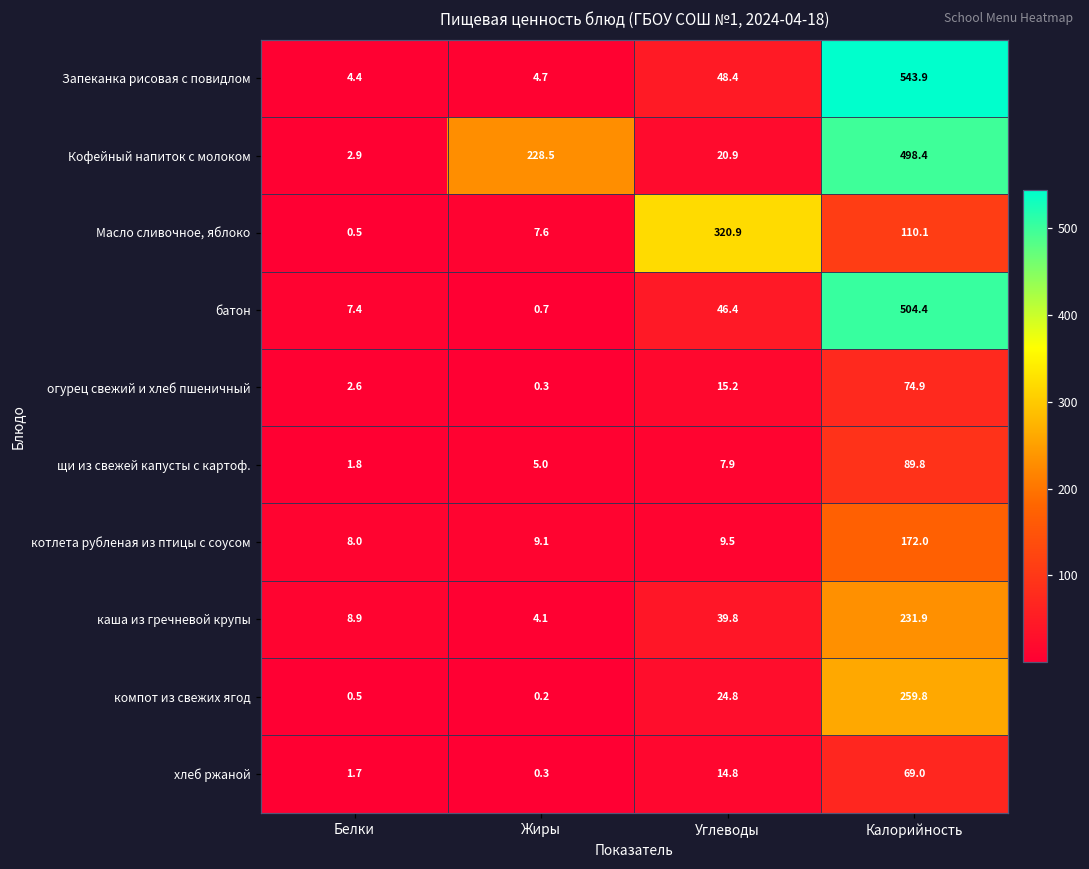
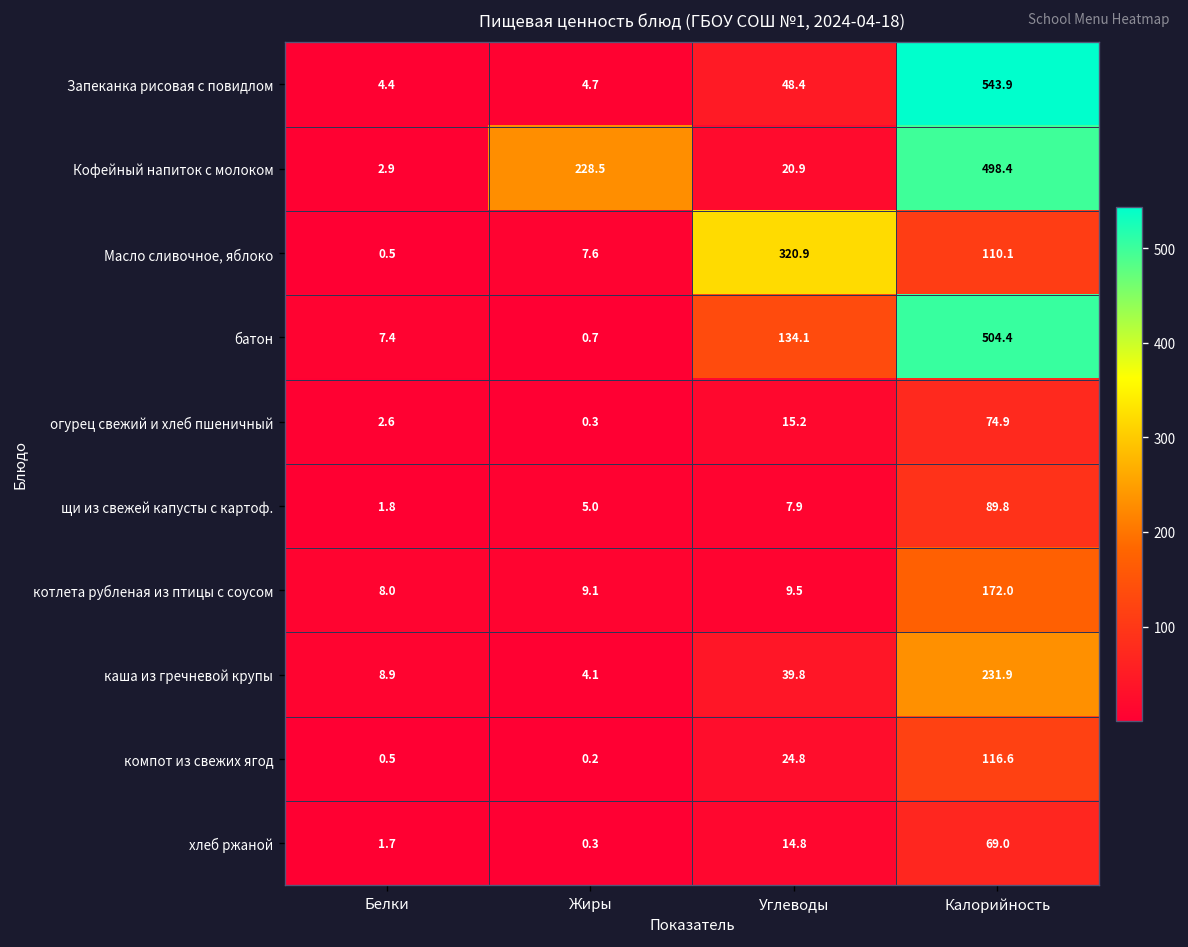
  {
    "Запеканка рисовая с повидлом": {
      "Белки": 4.4,
      "Жиры": 4.7,
      "Углеводы": 48.4,
      "Калорийность": 543.9
    },
    "Кофейный напиток с молоком": {
      "Белки": 2.9,
      "Жиры": 228.5,
      "Углеводы": 20.9,
      "Калорийность": 498.4
    },
    "Масло сливочное, яблоко": {
      "Белки": 0.5,
      "Жиры": 7.6,
      "Углеводы": 320.9,
      "Калорийность": 110.1
    },
    "батон": {
      "Белки": 7.4,
      "Жиры": 0.7,
-     "Углеводы": 46.4,
+     "Углеводы": 134.1,
      "Калорийность": 504.4
    },
    "огурец свежий и хлеб пшеничный": {
      "Белки": 2.6,
      "Жиры": 0.3,
      "Углеводы": 15.2,
      "Калорийность": 74.9
    },
    "щи из свежей капусты с картоф.": {
      "Белки": 1.8,
      "Жиры": 5.0,
      "Углеводы": 7.9,
      "Калорийность": 89.8
    },
    "котлета рубленая из птицы с соусом": {
      "Белки": 8.0,
      "Жиры": 9.1,
      "Углеводы": 9.5,
      "Калорийность": 172.0
    },
    "каша из гречневой крупы": {
      "Белки": 8.9,
      "Жиры": 4.1,
      "Углеводы": 39.8,
      "Калорийность": 231.9
    },
    "компот из свежих ягод": {
      "Белки": 0.5,
      "Жиры": 0.2,
      "Углеводы": 24.8,
-     "Калорийность": 259.8
+     "Калорийность": 116.6
    },
    "хлеб ржаной": {
      "Белки": 1.7,
      "Жиры": 0.3,
      "Углеводы": 14.8,
      "Калорийность": 69.0
    }
  }
